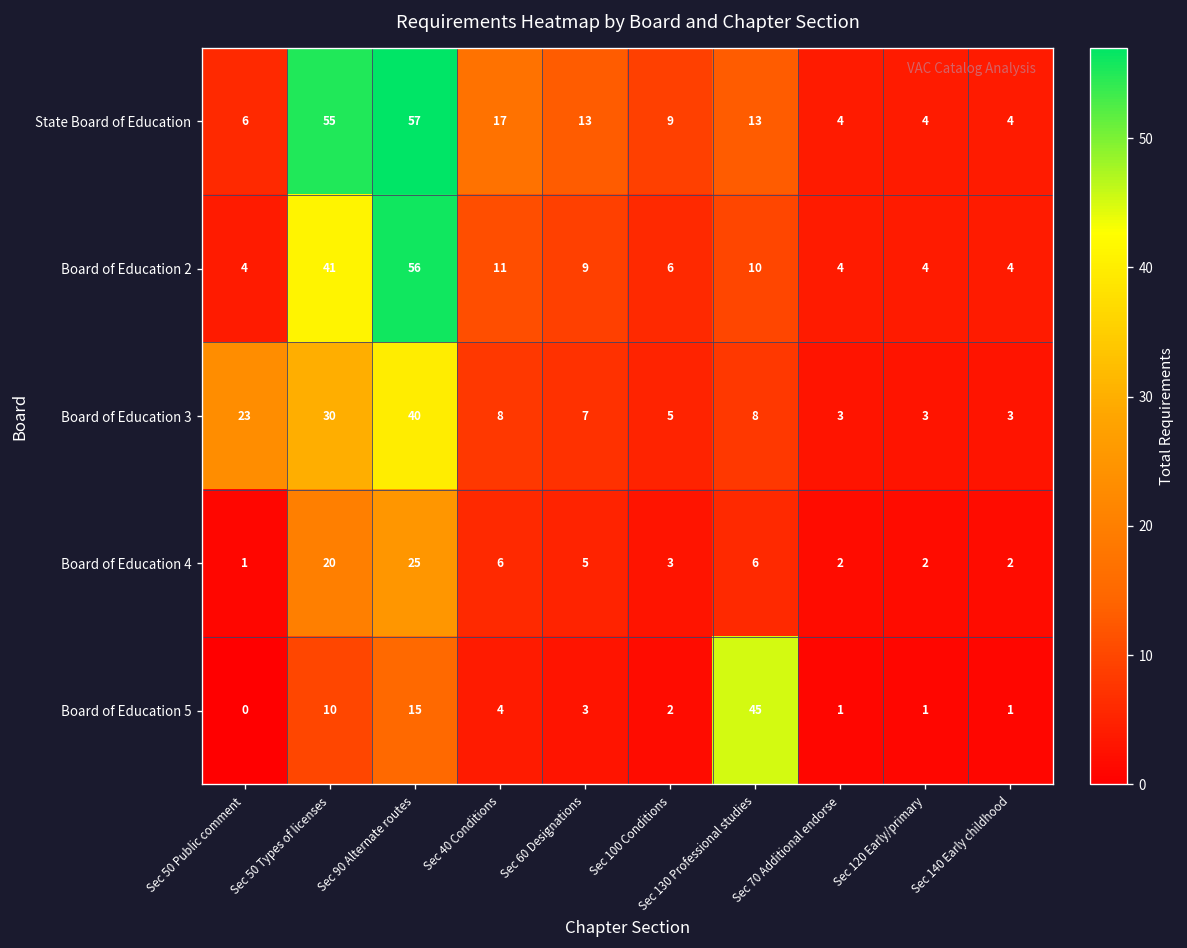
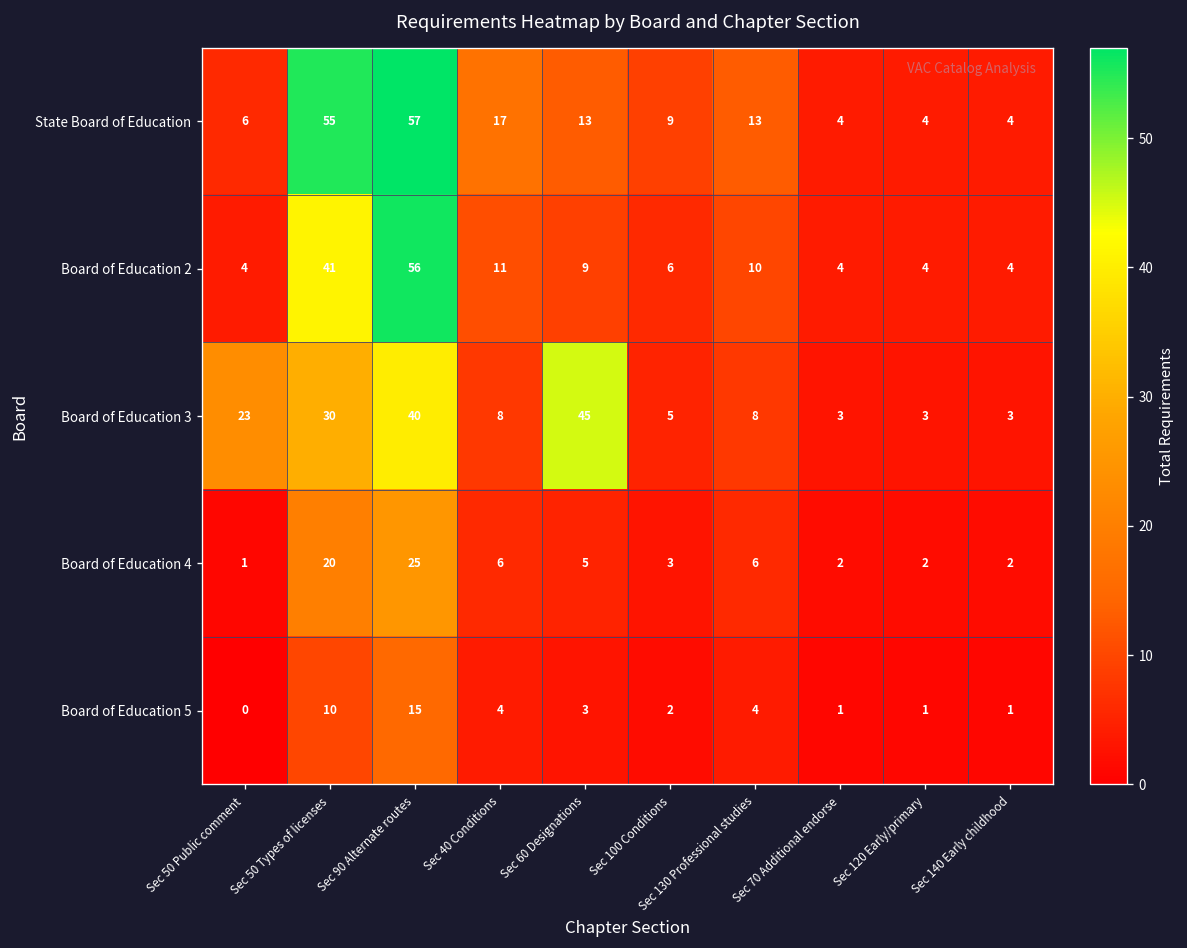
  {
    "State Board of Education": {
      "Sec 50 Public comment": 6,
      "Sec 50 Types of licenses": 55,
      "Sec 90 Alternate routes": 57,
      "Sec 40 Conditions": 17,
      "Sec 60 Designations": 13,
      "Sec 100 Conditions": 9,
      "Sec 130 Professional studies": 13,
      "Sec 70 Additional endorse": 4,
      "Sec 120 Early/primary": 4
    },
    "Board of Education 2": {
      "Sec 50 Public comment": 4,
      "Sec 50 Types of licenses": 41,
      "Sec 90 Alternate routes": 56,
      "Sec 40 Conditions": 11,
      "Sec 60 Designations": 9,
      "Sec 100 Conditions": 6,
      "Sec 130 Professional studies": 10,
      "Sec 70 Additional endorse": 4,
      "Sec 120 Early/primary": 4,
      "Sec 140 Early childhood": 4
    },
    "Board of Education 3": {
      "Sec 50 Public comment": 23,
      "Sec 50 Types of licenses": 30,
      "Sec 90 Alternate routes": 40,
      "Sec 40 Conditions": 8,
-     "Sec 60 Designations": 7,
+     "Sec 60 Designations": 45,
      "Sec 100 Conditions": 5,
      "Sec 130 Professional studies": 8,
      "Sec 70 Additional endorse": 3,
      "Sec 120 Early/primary": 3,
      "Sec 140 Early childhood": 3
    },
    "Board of Education 4": {
      "Sec 50 Public comment": 1,
      "Sec 50 Types of licenses": 20,
      "Sec 90 Alternate routes": 25,
      "Sec 40 Conditions": 6,
      "Sec 60 Designations": 5,
      "Sec 100 Conditions": 3,
      "Sec 130 Professional studies": 6,
      "Sec 70 Additional endorse": 2,
      "Sec 120 Early/primary": 2,
      "Sec 140 Early childhood": 2
    },
    "Board of Education 5": {
      "Sec 50 Public comment": 0,
      "Sec 50 Types of licenses": 10,
      "Sec 90 Alternate routes": 15,
      "Sec 40 Conditions": 4,
      "Sec 60 Designations": 3,
      "Sec 100 Conditions": 2,
-     "Sec 130 Professional studies": 45,
+     "Sec 130 Professional studies": 4,
      "Sec 70 Additional endorse": 1,
      "Sec 120 Early/primary": 1,
      "Sec 140 Early childhood": 1
    }
  }
